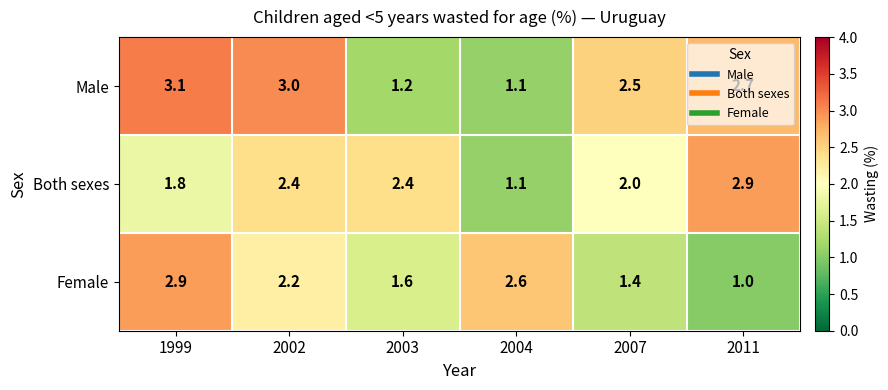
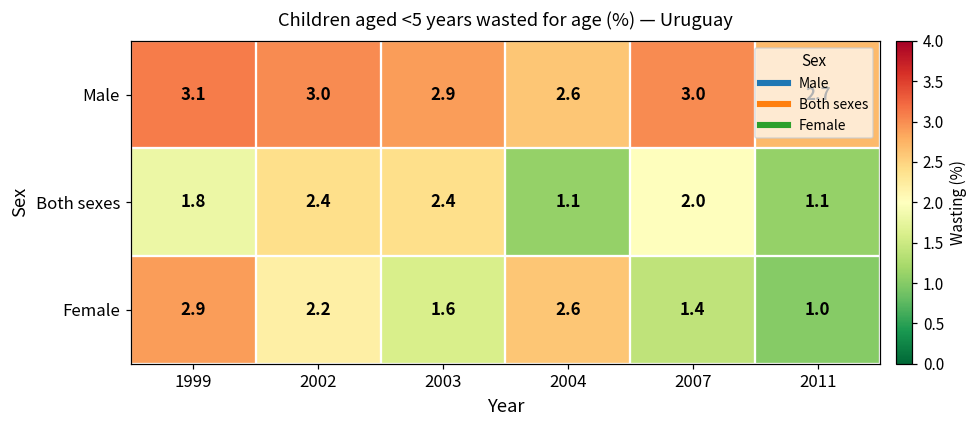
  {
    "Male": {
      "1999": 3.1,
      "2002": 3.0,
-     "2003": 1.2,
-     "2004": 1.1,
-     "2007": 2.5
+     "2003": 2.9,
+     "2004": 2.6,
+     "2007": 3.0
    },
    "Both sexes": {
      "1999": 1.8,
      "2002": 2.4,
      "2003": 2.4,
      "2004": 1.1,
      "2007": 2.0,
-     "2011": 2.9
+     "2011": 1.1
    },
    "Female": {
      "1999": 2.9,
      "2002": 2.2,
      "2003": 1.6,
      "2004": 2.6,
      "2007": 1.4,
      "2011": 1.0
    }
  }
